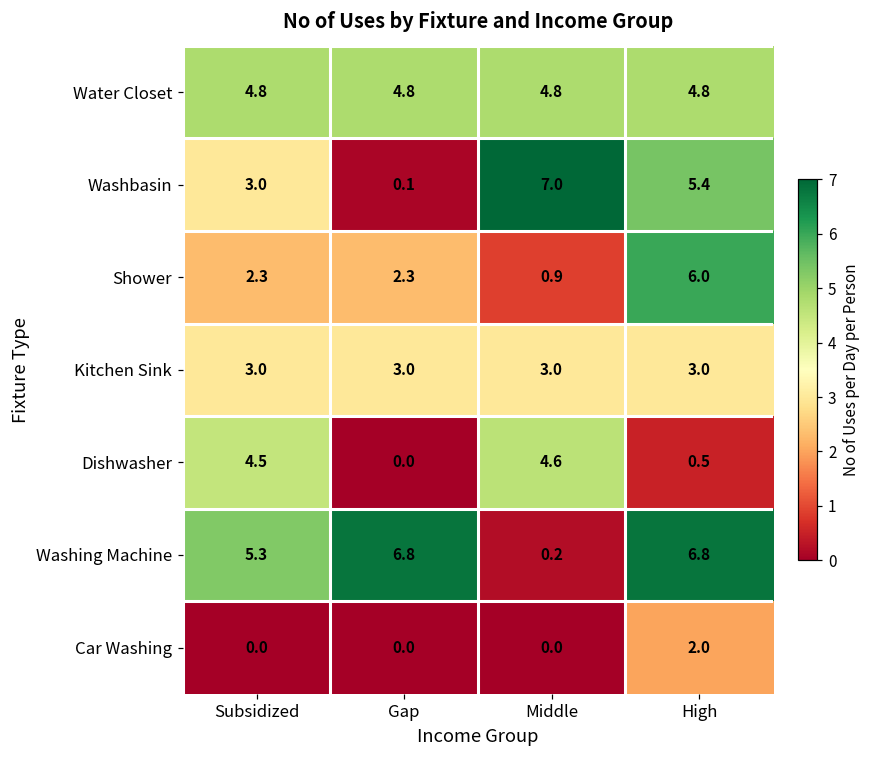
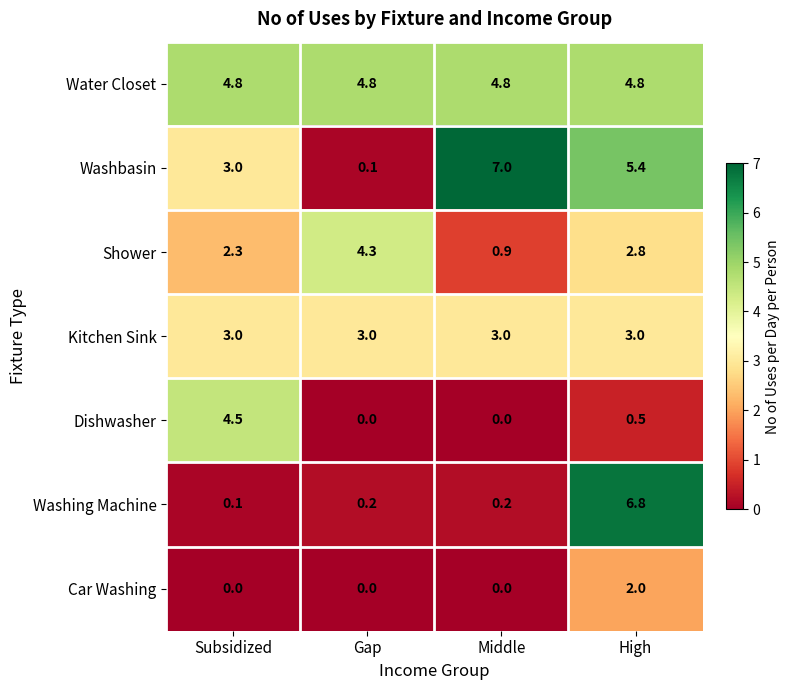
  {
    "Water Closet": {
      "Subsidized": 4.8,
      "Gap": 4.8,
      "Middle": 4.8,
      "High": 4.8
    },
    "Washbasin": {
      "Subsidized": 3.0,
      "Gap": 0.1,
      "Middle": 7.0,
      "High": 5.4
    },
    "Shower": {
      "Subsidized": 2.3,
-     "Gap": 2.3,
+     "Gap": 4.3,
      "Middle": 0.9,
-     "High": 6.0
+     "High": 2.8
    },
    "Kitchen Sink": {
      "Subsidized": 3.0,
      "Gap": 3.0,
      "Middle": 3.0,
      "High": 3.0
    },
    "Dishwasher": {
      "Subsidized": 4.5,
      "Gap": 0.0,
-     "Middle": 4.6,
+     "Middle": 0.0,
      "High": 0.5
    },
    "Washing Machine": {
-     "Subsidized": 5.3,
-     "Gap": 6.8,
+     "Subsidized": 0.1,
+     "Gap": 0.2,
      "Middle": 0.2,
      "High": 6.8
    },
    "Car Washing": {
      "Subsidized": 0.0,
      "Gap": 0.0,
      "Middle": 0.0,
      "High": 2.0
    }
  }
